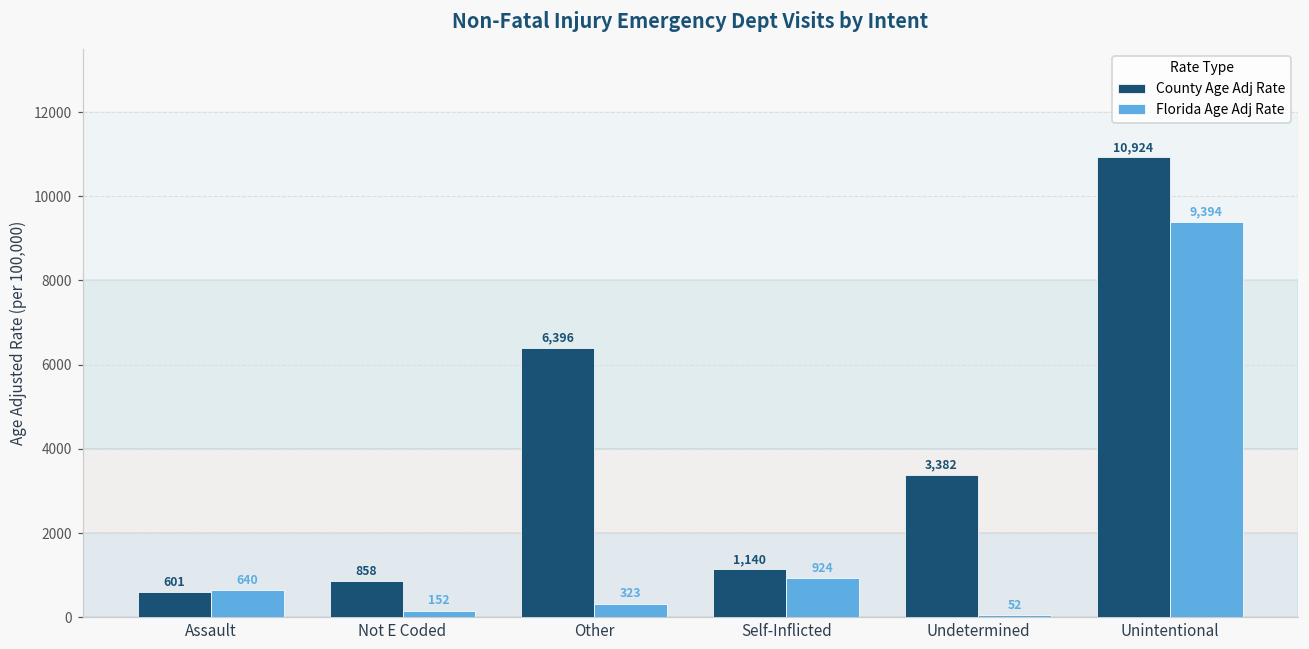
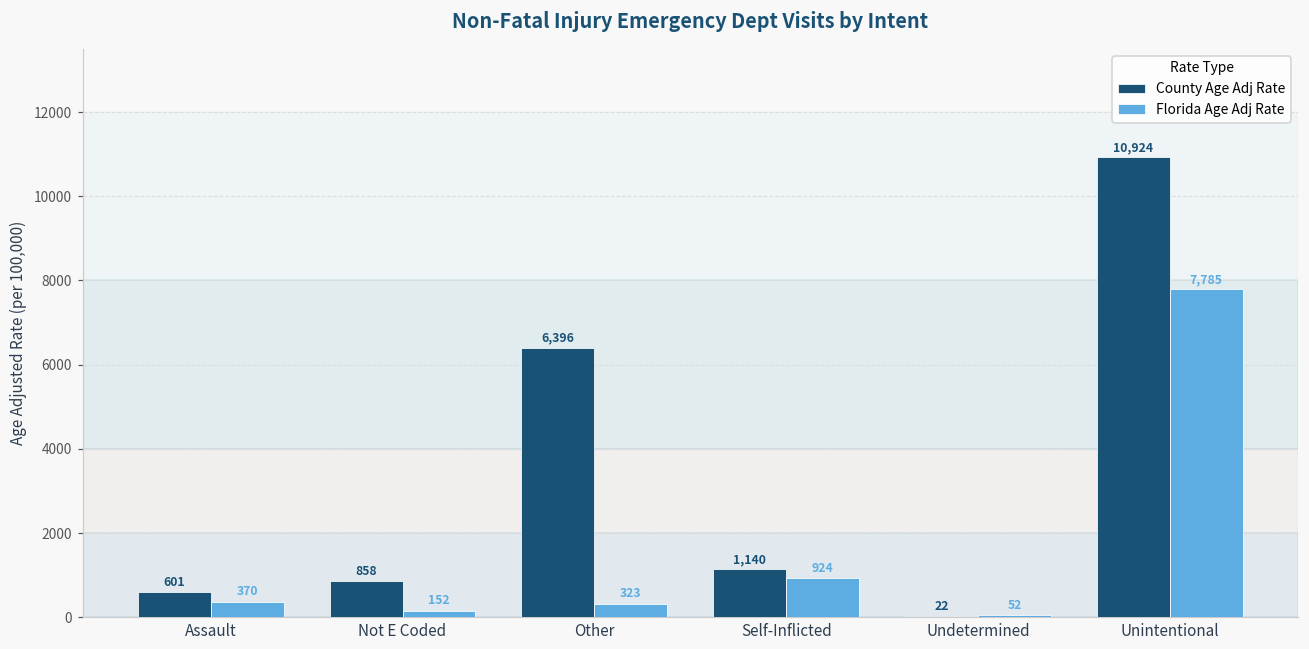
  {
    "County Age Adj Rate": {
      "Assault": "601",
      "Not E Coded": "858",
      "Other": "6,396",
      "Self-Inflicted": "1,140",
-     "Undetermined": "3,382",
+     "Undetermined": "22",
      "Unintentional": "10,924"
    },
    "Florida Age Adj Rate": {
-     "Assault": "640",
+     "Assault": "370",
      "Not E Coded": "152",
      "Other": "323",
      "Self-Inflicted": "924",
      "Undetermined": "52",
-     "Unintentional": "9,394"
+     "Unintentional": "7,785"
    }
  }
